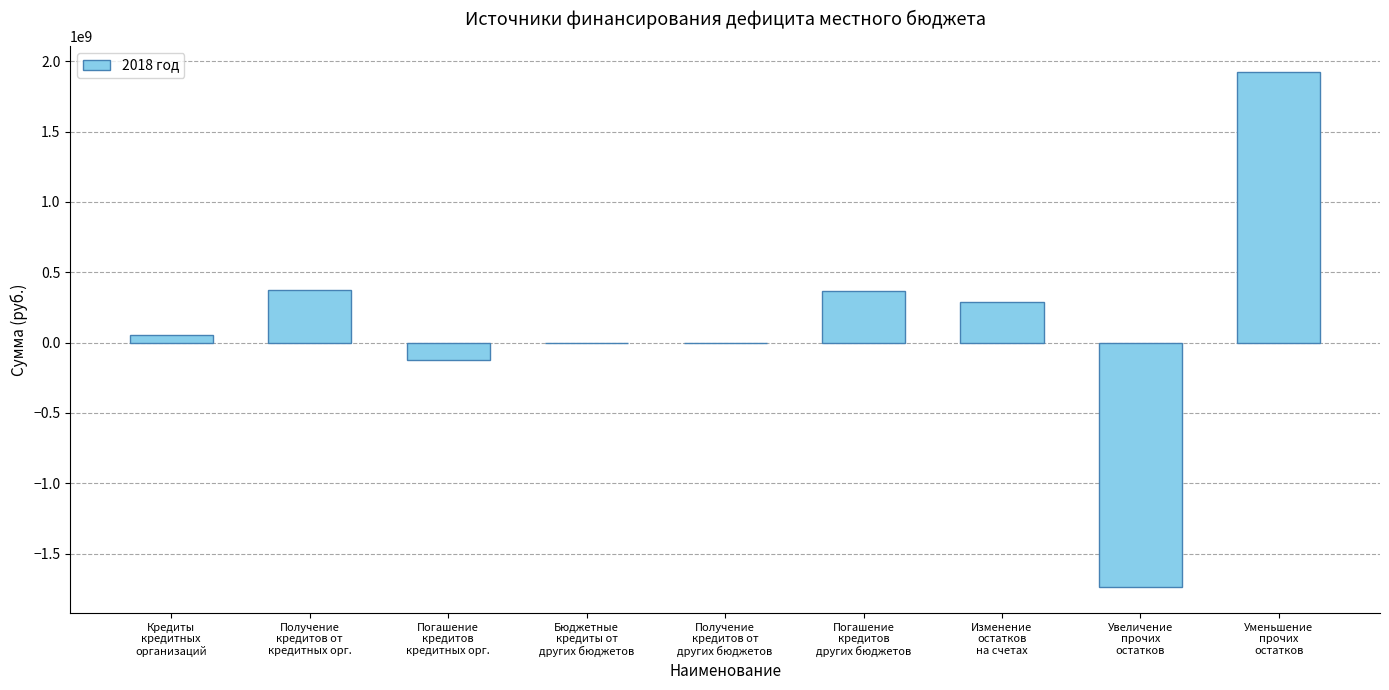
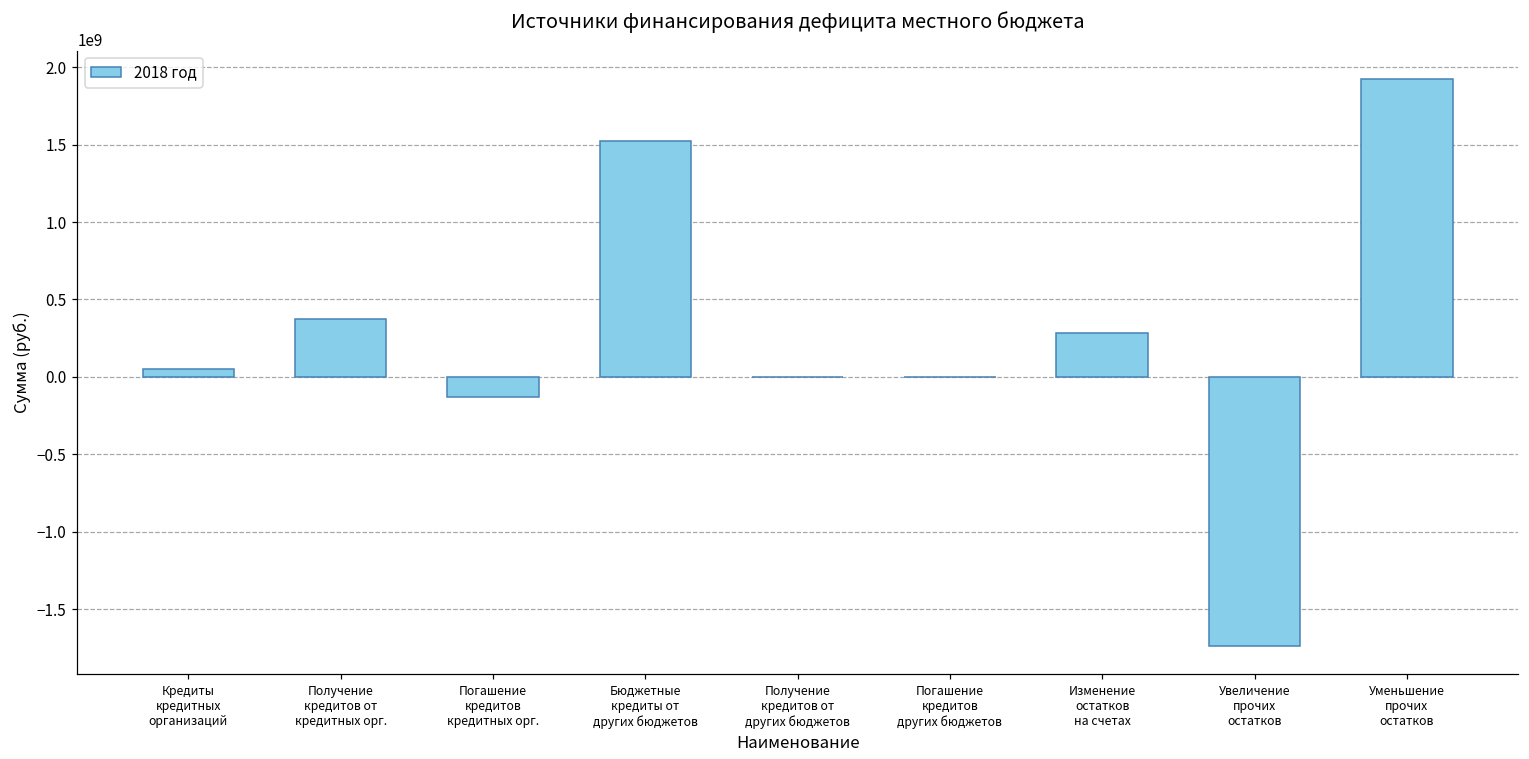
  {
    "Кредиты кредитных организаций": 50000000,
    "Получение кредитов от кредитных орг.": 370000000,
    "Погашение кредитов кредитных орг.": -130000000,
-   "Бюджетные кредиты от других бюджетов": 0,
+   "Бюджетные кредиты от других бюджетов": 1520000000,
    "Получение кредитов от других бюджетов": 0,
-   "Погашение кредитов других бюджетов": 370000000,
+   "Погашение кредитов других бюджетов": 0,
    "Изменение остатков на счетах": 290000000,
    "Увеличение прочих остатков": -1740000000,
    "Уменьшение прочих остатков": 1920000000
  }
